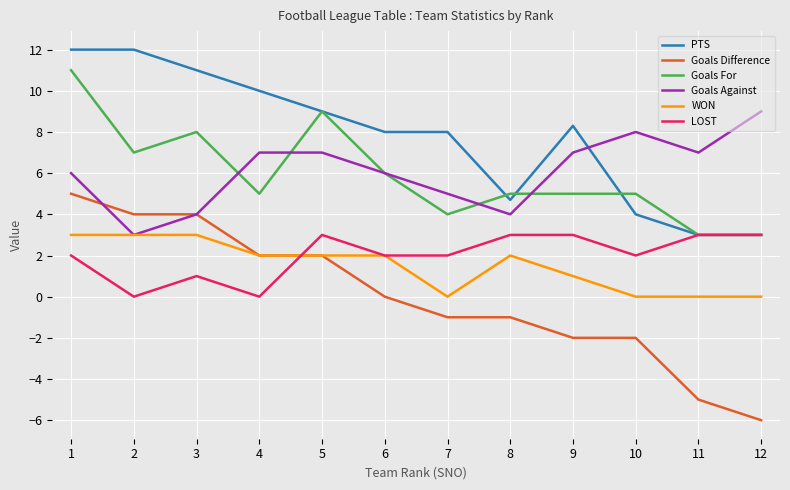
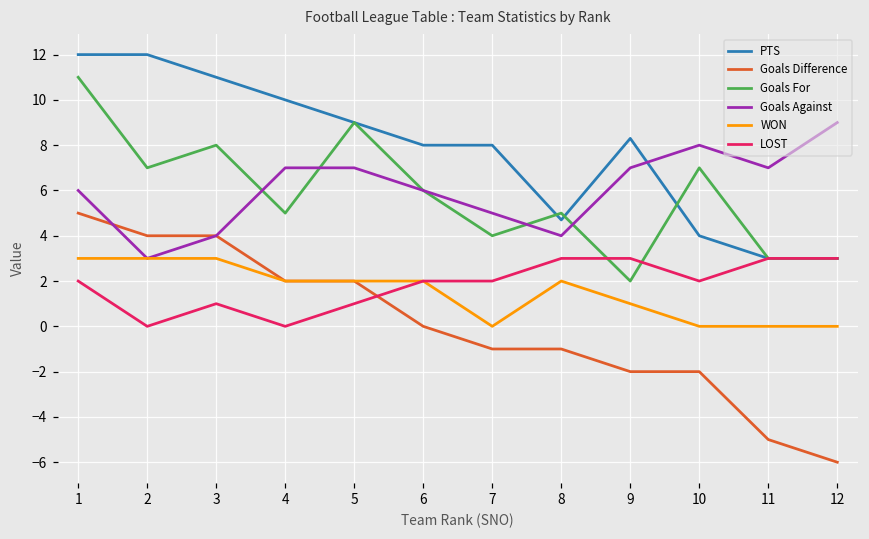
  {
    "PTS": {
      "1": 12,
      "2": 12,
      "3": 11,
      "4": 10,
      "6": 8,
      "7": 8,
      "8": 4.7,
      "9": 8.3,
      "10": 4
    },
    "Goals Difference": {
      "1": 5,
      "2": 4,
      "6": 0,
      "7": -1,
      "8": -1,
      "9": -2,
      "10": -2,
      "11": -5,
      "12": -6
    },
    "Goals For": {
      "1": 11,
      "2": 7,
      "3": 8,
      "4": 5,
      "7": 4,
      "8": 5,
-     "9": 5,
-     "10": 5
+     "9": 2,
+     "10": 7
    },
    "Goals Against": {
      "1": 6,
      "4": 7,
      "5": 7,
      "7": 5,
      "8": 4,
      "9": 7,
      "10": 8,
      "11": 7
    },
    "WON": {
      "1": 3,
      "3": 3,
      "7": 0,
      "8": 2,
      "9": 1,
      "10": 0,
      "11": 0,
      "12": 0
    },
    "LOST": {
      "1": 2,
      "2": 0,
      "3": 1,
      "4": 0,
-     "5": 3,
+     "5": 1,
      "7": 2,
      "8": 3,
      "9": 3,
      "10": 2
    }
  }
